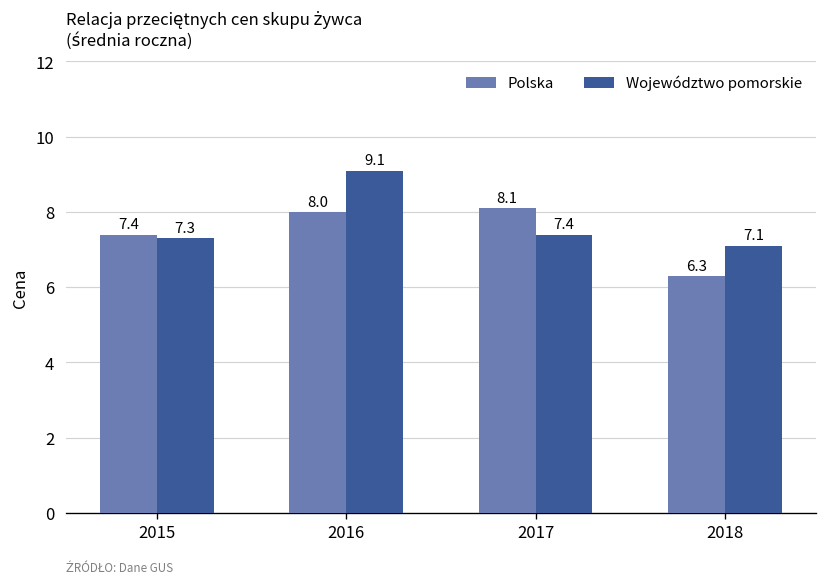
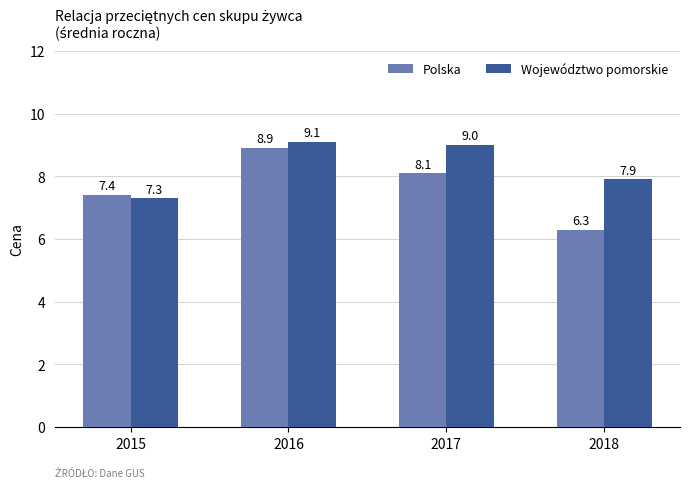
  {
    "Polska": {
      "2015": 7.4,
-     "2016": 8.0,
+     "2016": 8.9,
      "2017": 8.1,
      "2018": 6.3
    },
    "Województwo pomorskie": {
      "2015": 7.3,
      "2016": 9.1,
-     "2017": 7.4,
-     "2018": 7.1
+     "2017": 9.0,
+     "2018": 7.9
    }
  }
